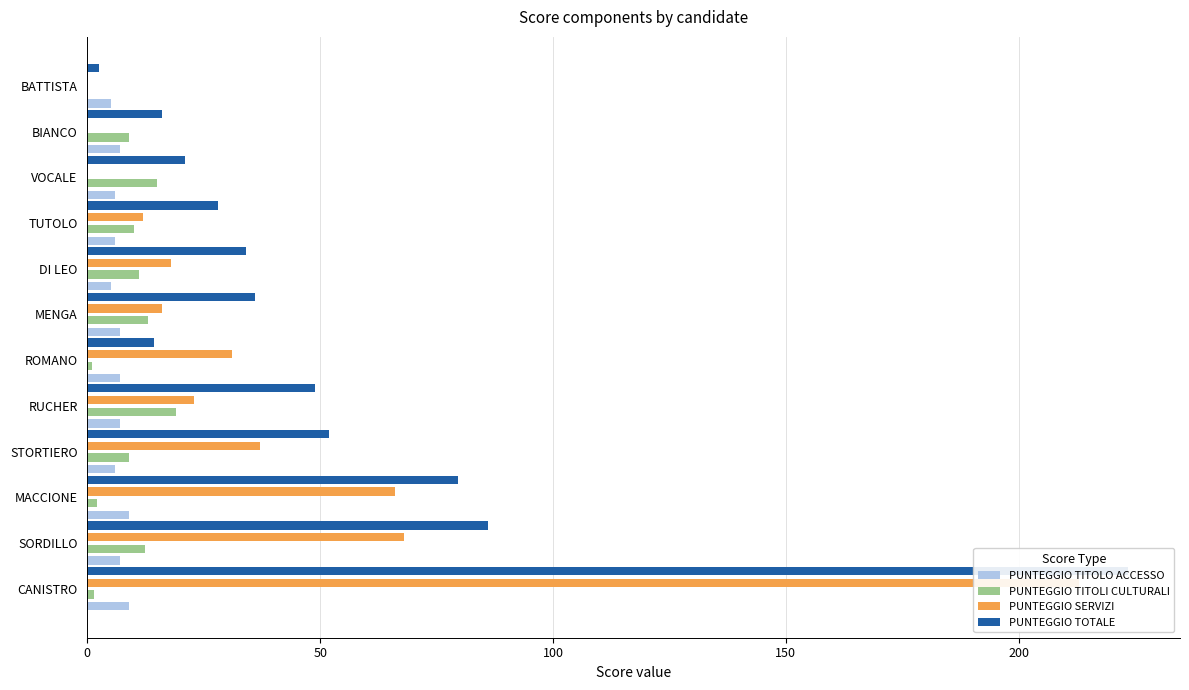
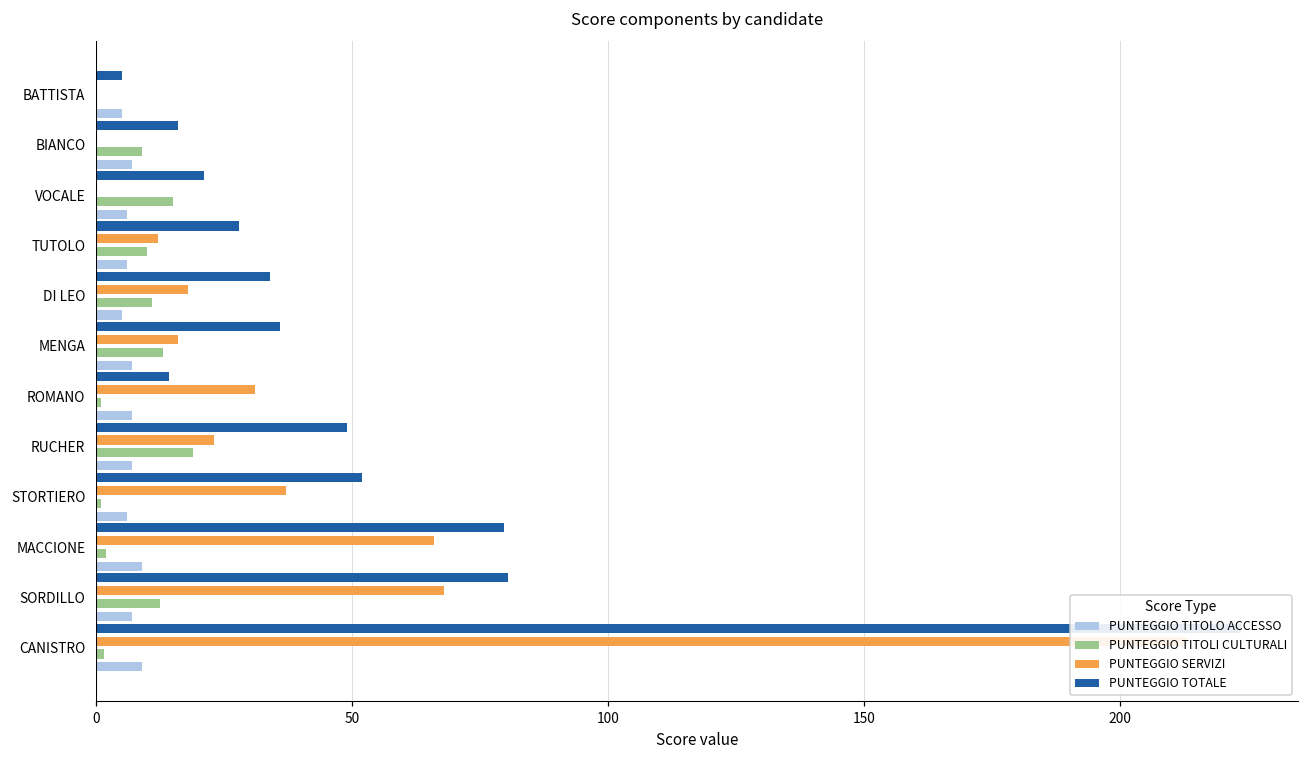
  {
    "PUNTEGGIO TITOLO ACCESSO": {
      "BATTISTA": 5,
      "BIANCO": 7,
      "VOCALE": 6,
      "TUTOLO": 6,
      "DI LEO": 5,
      "MENGA": 7,
      "ROMANO": 7,
      "RUCHER": 7,
      "STORTIERO": 6,
      "MACCIONE": 9,
      "SORDILLO": 7,
      "CANISTRO": 9
    },
    "PUNTEGGIO TITOLI CULTURALI": {
      "BATTISTA": 0,
      "BIANCO": 9,
      "VOCALE": 15,
      "TUTOLO": 10,
      "DI LEO": 11,
      "MENGA": 13,
      "ROMANO": 1,
      "RUCHER": 19,
-     "STORTIERO": 9,
+     "STORTIERO": 1,
      "MACCIONE": 2,
      "SORDILLO": 12,
      "CANISTRO": 2
    },
    "PUNTEGGIO SERVIZI": {
      "BATTISTA": 0,
      "BIANCO": 0,
      "VOCALE": 0,
      "TUTOLO": 12,
      "DI LEO": 18,
      "MENGA": 16,
      "ROMANO": 31,
      "RUCHER": 23,
      "STORTIERO": 37,
      "MACCIONE": 66,
      "SORDILLO": 68
    },
    "PUNTEGGIO TOTALE": {
-     "BATTISTA": 2,
+     "BATTISTA": 5,
      "BIANCO": 16,
      "VOCALE": 21,
      "TUTOLO": 28,
      "DI LEO": 34,
      "MENGA": 36,
      "ROMANO": 14,
      "RUCHER": 49,
      "STORTIERO": 52,
      "MACCIONE": 80,
-     "SORDILLO": 86
+     "SORDILLO": 81
    }
  }
